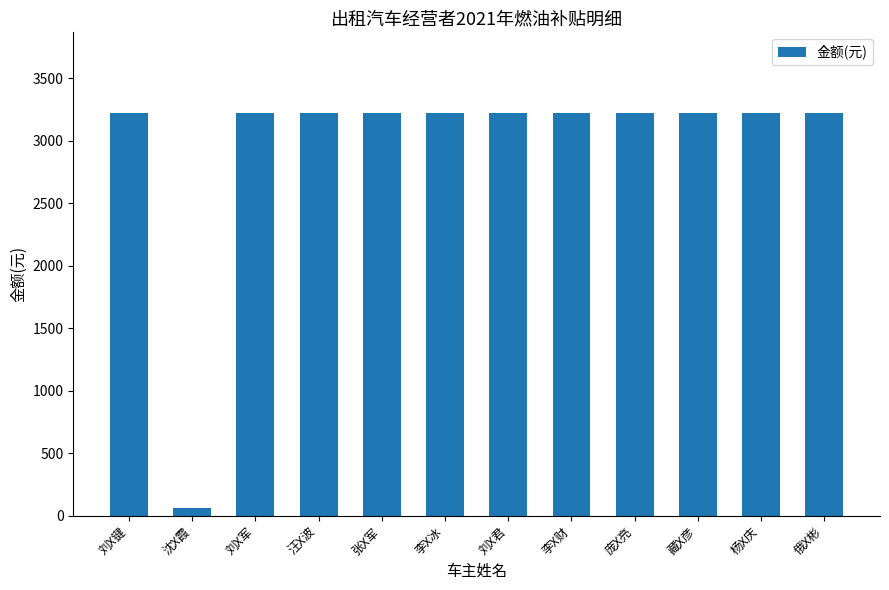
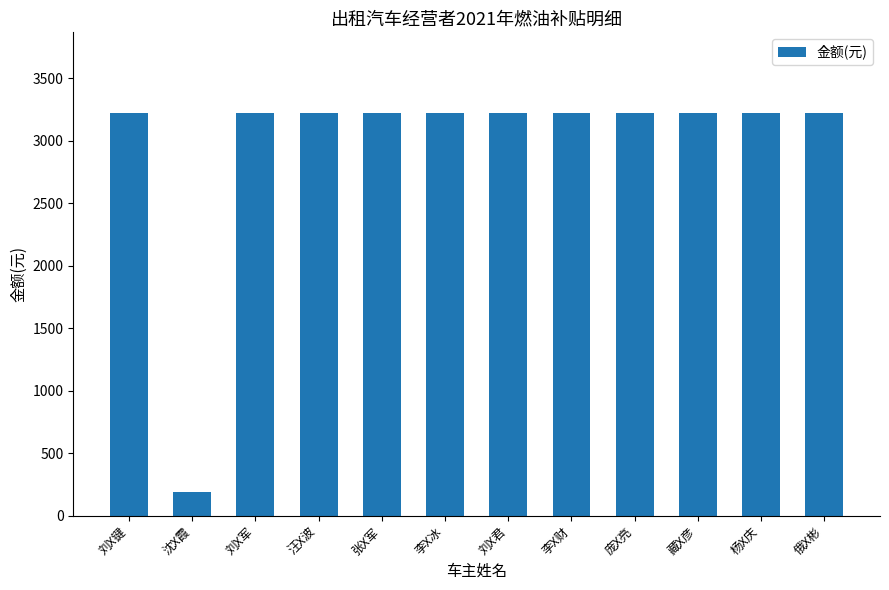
  {
    "刘X键": 3220,
-   "沈X霞": 60,
+   "沈X霞": 190,
    "刘X军": 3220,
    "汪X波": 3220,
    "张X军": 3220,
    "李X冰": 3220,
    "刘X君": 3220,
    "李X财": 3220,
    "庞X亮": 3220,
    "藏X彦": 3220,
    "杨X庆": 3220,
    "俄X彬": 3220
  }
